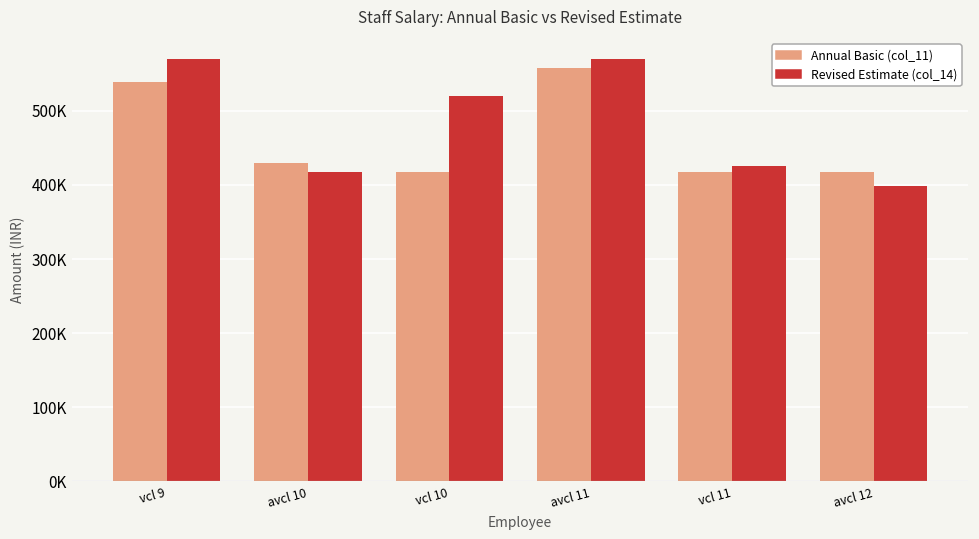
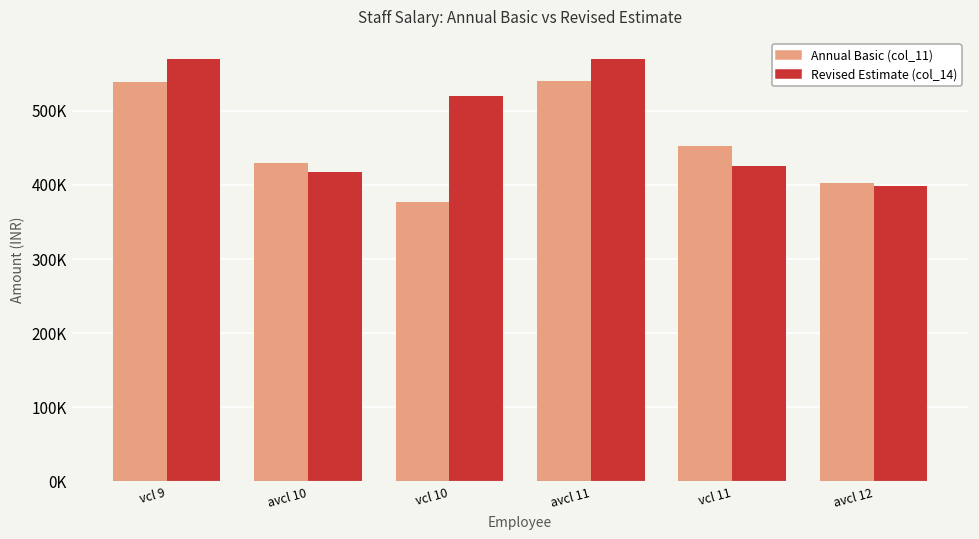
  {
    "Annual Basic (col_11)": {
      "vcl 9": 540000,
      "avcl 10": 430000,
-     "vcl 10": 420000,
-     "avcl 11": 560000,
-     "vcl 11": 420000,
-     "avcl 12": 420000
+     "vcl 10": 380000,
+     "avcl 11": 540000,
+     "vcl 11": 450000,
+     "avcl 12": 400000
    },
    "Revised Estimate (col_14)": {
      "vcl 9": 570000,
      "avcl 10": 420000,
      "vcl 10": 520000,
      "avcl 11": 570000,
      "vcl 11": 430000,
      "avcl 12": 400000
    }
  }
